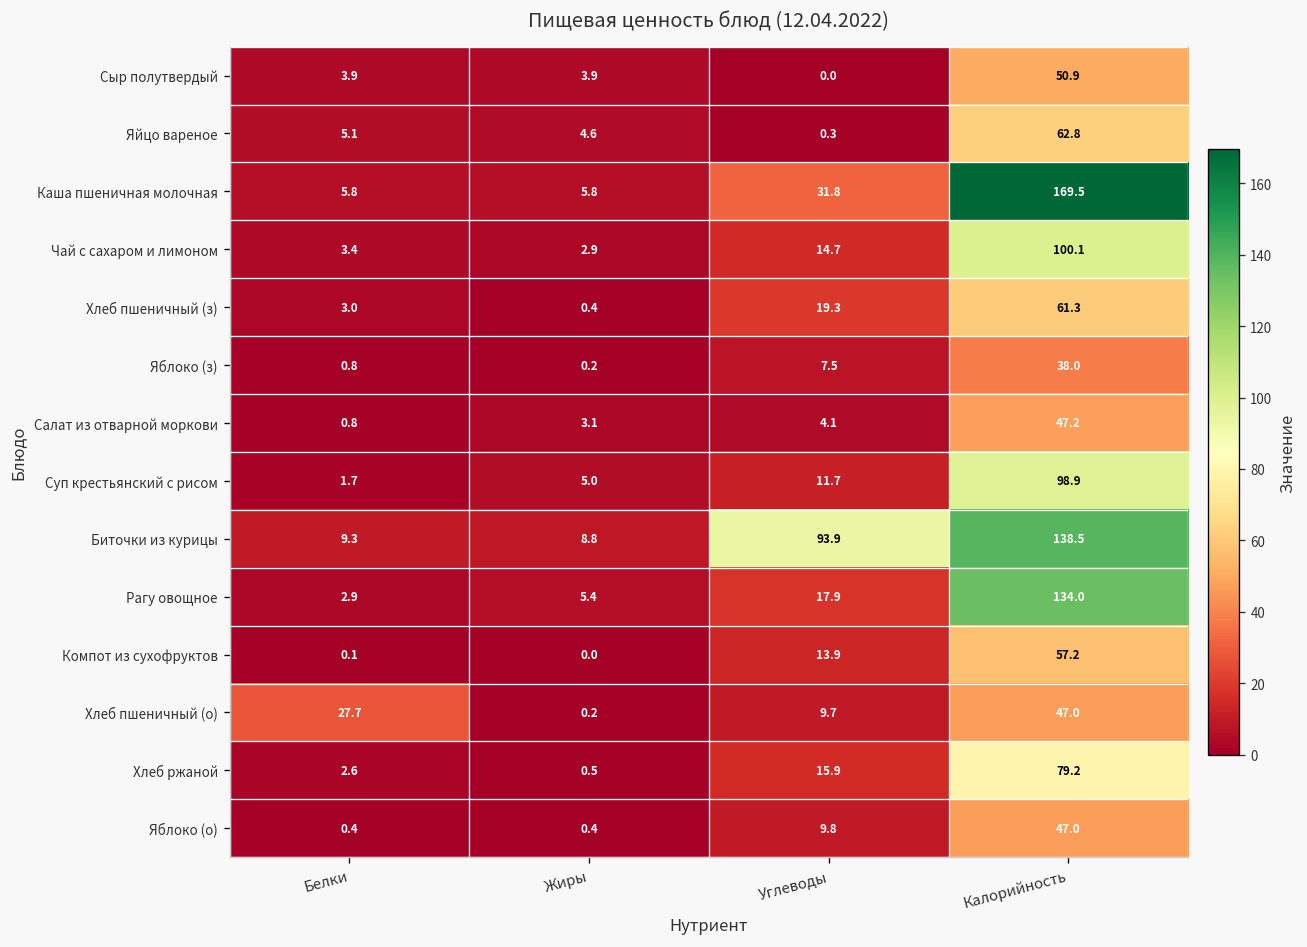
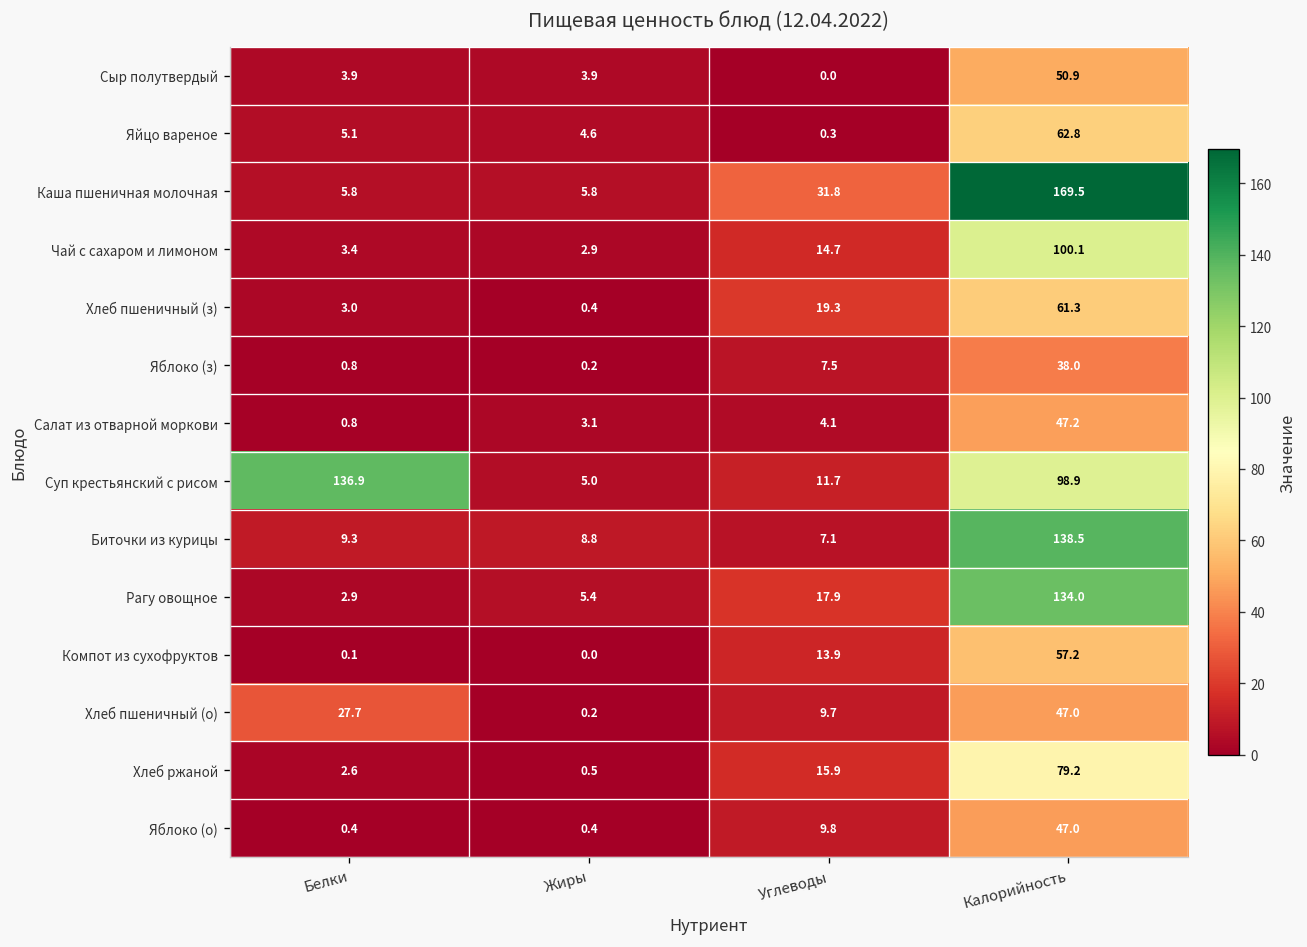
  {
    "Сыр полутвердый": {
      "Белки": 3.9,
      "Жиры": 3.9,
      "Углеводы": 0.0,
      "Калорийность": 50.9
    },
    "Яйцо вареное": {
      "Белки": 5.1,
      "Жиры": 4.6,
      "Углеводы": 0.3,
      "Калорийность": 62.8
    },
    "Каша пшеничная молочная": {
      "Белки": 5.8,
      "Жиры": 5.8,
      "Углеводы": 31.8,
      "Калорийность": 169.5
    },
    "Чай с сахаром и лимоном": {
      "Белки": 3.4,
      "Жиры": 2.9,
      "Углеводы": 14.7,
      "Калорийность": 100.1
    },
    "Хлеб пшеничный (з)": {
      "Белки": 3.0,
      "Жиры": 0.4,
      "Углеводы": 19.3,
      "Калорийность": 61.3
    },
    "Яблоко (з)": {
      "Белки": 0.8,
      "Жиры": 0.2,
      "Углеводы": 7.5,
      "Калорийность": 38.0
    },
    "Салат из отварной моркови": {
      "Белки": 0.8,
      "Жиры": 3.1,
      "Углеводы": 4.1,
      "Калорийность": 47.2
    },
    "Суп крестьянский с рисом": {
-     "Белки": 1.7,
+     "Белки": 136.9,
      "Жиры": 5.0,
      "Углеводы": 11.7,
      "Калорийность": 98.9
    },
    "Биточки из курицы": {
      "Белки": 9.3,
      "Жиры": 8.8,
-     "Углеводы": 93.9,
+     "Углеводы": 7.1,
      "Калорийность": 138.5
    },
    "Рагу овощное": {
      "Белки": 2.9,
      "Жиры": 5.4,
      "Углеводы": 17.9,
      "Калорийность": 134.0
    },
    "Компот из сухофруктов": {
      "Белки": 0.1,
      "Жиры": 0.0,
      "Углеводы": 13.9,
      "Калорийность": 57.2
    },
    "Хлеб пшеничный (о)": {
      "Белки": 27.7,
      "Жиры": 0.2,
      "Углеводы": 9.7,
      "Калорийность": 47.0
    },
    "Хлеб ржаной": {
      "Белки": 2.6,
      "Жиры": 0.5,
      "Углеводы": 15.9,
      "Калорийность": 79.2
    },
    "Яблоко (о)": {
      "Белки": 0.4,
      "Жиры": 0.4,
      "Углеводы": 9.8,
      "Калорийность": 47.0
    }
  }
